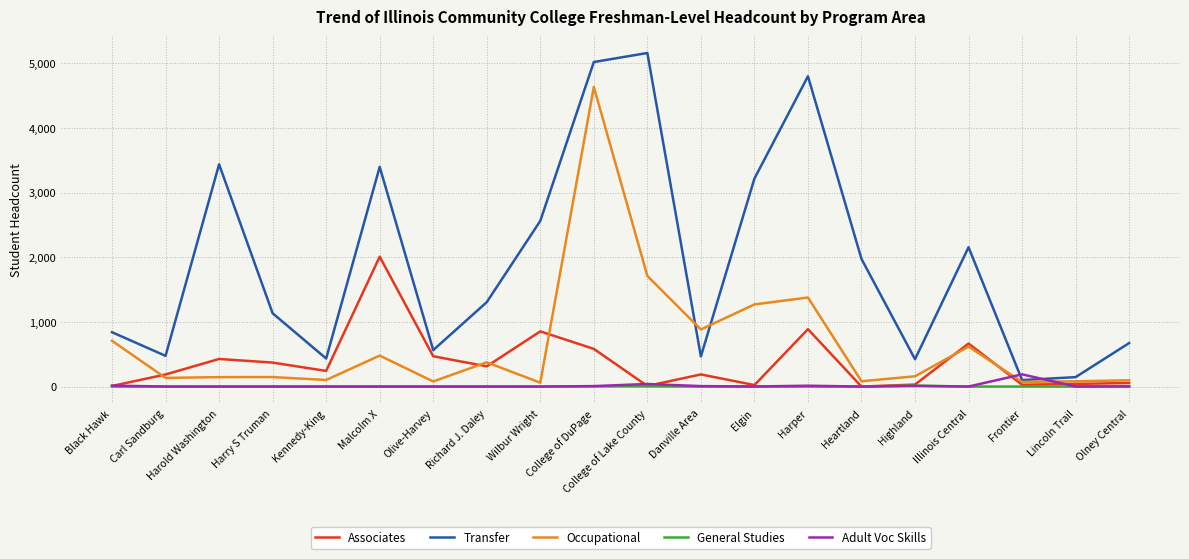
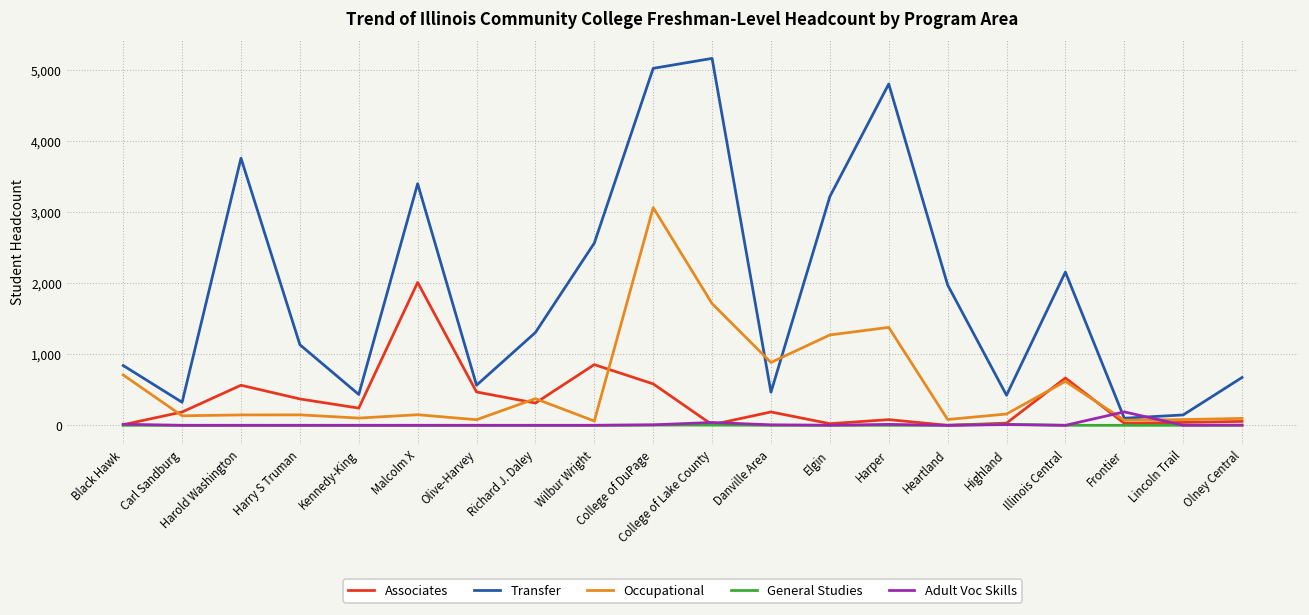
  {
    "Associates": {
      "Carl Sandburg": "200",
-     "Harold Washington": "400",
+     "Harold Washington": "600",
      "Harry S Truman": "400",
      "Kennedy-King": "200",
      "Malcolm X": "2,000",
      "Olive-Harvey": "500",
      "Richard J. Daley": "300",
      "Wilbur Wright": "900",
      "College of DuPage": "600",
      "Danville Area": "200",
-     "Harper": "900",
+     "Harper": "100",
      "Illinois Central": "700",
      "Lincoln Trail": "0",
      "Olney Central": "100"
    },
    "Transfer": {
      "Black Hawk": "800",
-     "Carl Sandburg": "500",
-     "Harold Washington": "3,400",
+     "Carl Sandburg": "300",
+     "Harold Washington": "3,800",
      "Harry S Truman": "1,100",
      "Kennedy-King": "400",
      "Malcolm X": "3,400",
      "Olive-Harvey": "600",
      "Richard J. Daley": "1,300",
      "Wilbur Wright": "2,600",
      "College of DuPage": "5,000",
      "College of Lake County": "5,200",
      "Danville Area": "500",
      "Elgin": "3,200",
      "Harper": "4,800",
      "Heartland": "2,000",
      "Highland": "400",
      "Illinois Central": "2,200",
      "Lincoln Trail": "100",
      "Olney Central": "700"
    },
    "Occupational": {
      "Black Hawk": "700",
      "Carl Sandburg": "100",
      "Harold Washington": "100",
      "Harry S Truman": "100",
      "Kennedy-King": "100",
-     "Malcolm X": "500",
+     "Malcolm X": "100",
      "Olive-Harvey": "100",
      "Richard J. Daley": "400",
      "Wilbur Wright": "100",
-     "College of DuPage": "4,600",
+     "College of DuPage": "3,100",
      "College of Lake County": "1,700",
      "Danville Area": "900",
      "Elgin": "1,300",
      "Harper": "1,400",
      "Heartland": "100",
      "Highland": "200",
      "Illinois Central": "600",
      "Lincoln Trail": "100",
      "Olney Central": "100"
    },
    "Adult Voc Skills": {
      "Frontier": "200"
    }
  }
